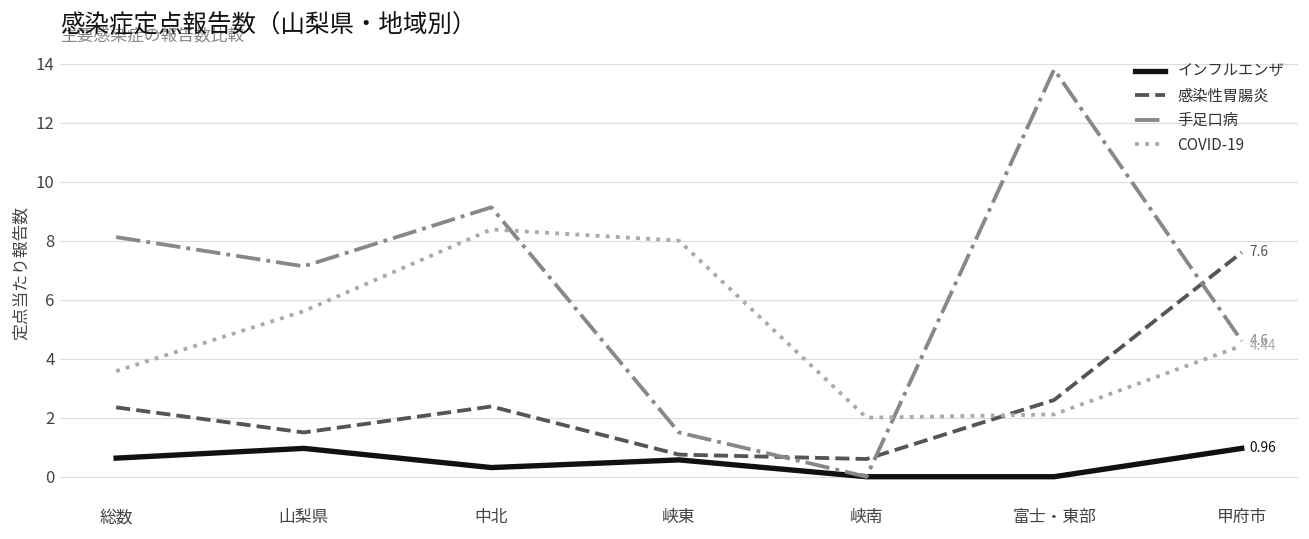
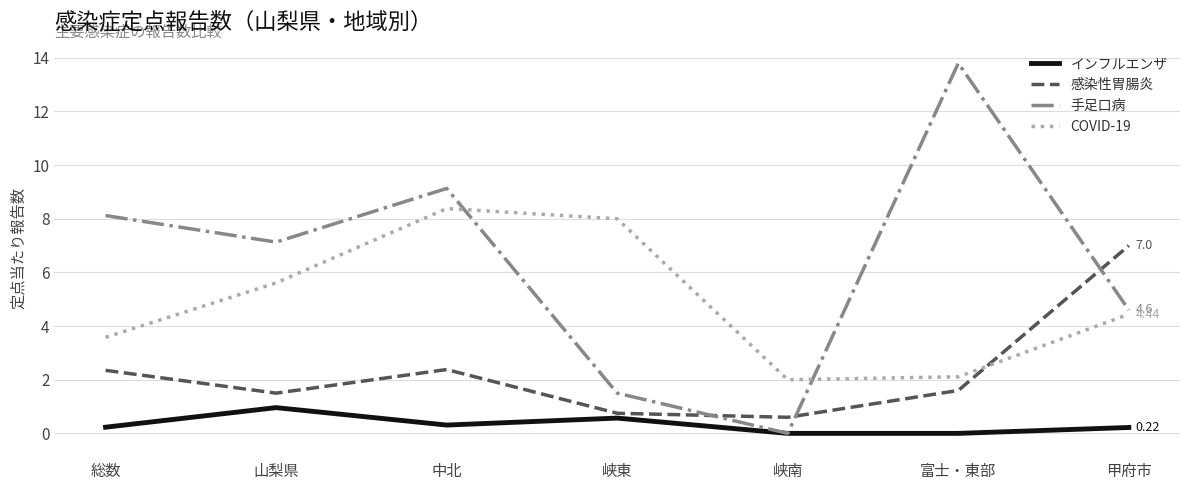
  {
    "インフルエンザ": {
-     "総数": 0.6,
-     "甲府市": 0.96
+     "総数": 0.2,
+     "甲府市": 0.22
    },
    "感染性胃腸炎": {
-     "富士・東部": 2.6,
-     "甲府市": 7.6
+     "富士・東部": 1.6,
+     "甲府市": 7.0
    }
  }
